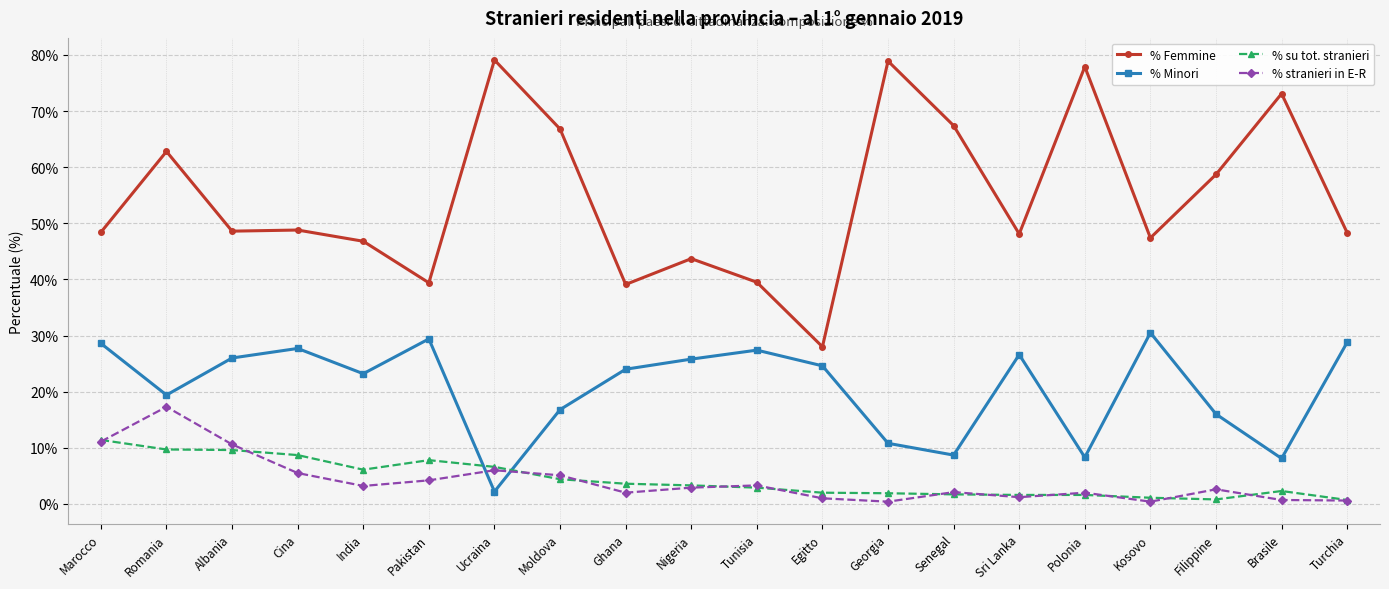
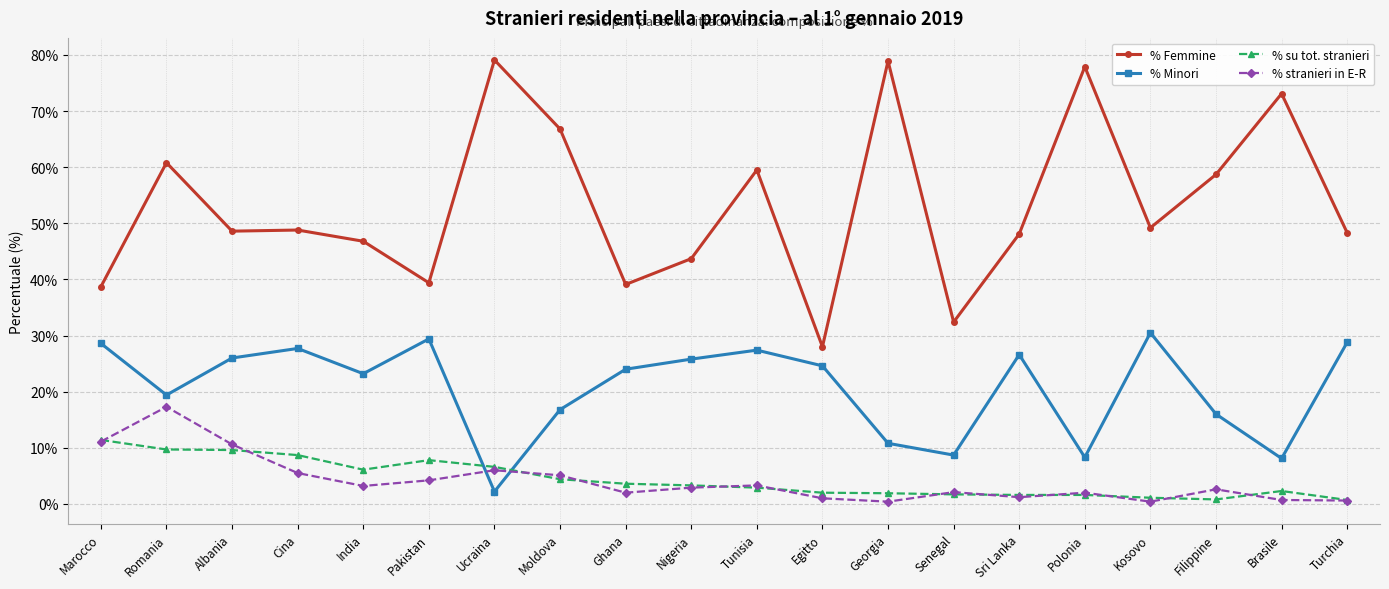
  {
    "% Femmine": {
-     "Marocco": "48%",
-     "Romania": "63%",
+     "Marocco": "39%",
+     "Romania": "61%",
      "Albania": "49%",
      "Cina": "49%",
      "India": "47%",
      "Pakistan": "39%",
      "Ucraina": "79%",
      "Moldova": "67%",
      "Ghana": "39%",
      "Nigeria": "44%",
-     "Tunisia": "40%",
+     "Tunisia": "60%",
      "Egitto": "28%",
      "Georgia": "79%",
-     "Senegal": "67%",
+     "Senegal": "32%",
      "Sri Lanka": "48%",
      "Polonia": "78%",
-     "Kosovo": "47%",
+     "Kosovo": "49%",
      "Filippine": "59%",
      "Brasile": "73%",
      "Turchia": "48%"
    },
    "% Minori": {
      "Marocco": "29%",
      "Romania": "19%",
      "Albania": "26%",
      "Cina": "28%",
      "India": "23%",
      "Pakistan": "29%",
      "Ucraina": "2%",
      "Moldova": "17%",
      "Ghana": "24%",
      "Nigeria": "26%",
      "Tunisia": "27%",
      "Egitto": "25%",
      "Georgia": "11%",
      "Senegal": "9%",
      "Sri Lanka": "27%",
      "Polonia": "8%",
      "Kosovo": "31%",
      "Filippine": "16%",
      "Brasile": "8%",
      "Turchia": "29%"
    },
    "% su tot. stranieri": {
      "Romania": "10%",
      "Albania": "10%",
      "Cina": "9%",
      "India": "6%",
      "Pakistan": "8%",
      "Ucraina": "7%",
      "Moldova": "4%",
      "Ghana": "4%",
      "Egitto": "2%",
      "Georgia": "2%",
      "Kosovo": "1%",
      "Filippine": "1%",
      "Brasile": "2%"
    },
    "% stranieri in E-R": {
      "Romania": "17%",
      "Albania": "11%",
      "Cina": "6%",
      "India": "3%",
      "Pakistan": "4%",
      "Ucraina": "6%",
      "Moldova": "5%",
      "Ghana": "2%",
      "Egitto": "1%",
      "Georgia": "0%",
      "Kosovo": "0%",
      "Filippine": "3%",
      "Brasile": "1%"
    }
  }
